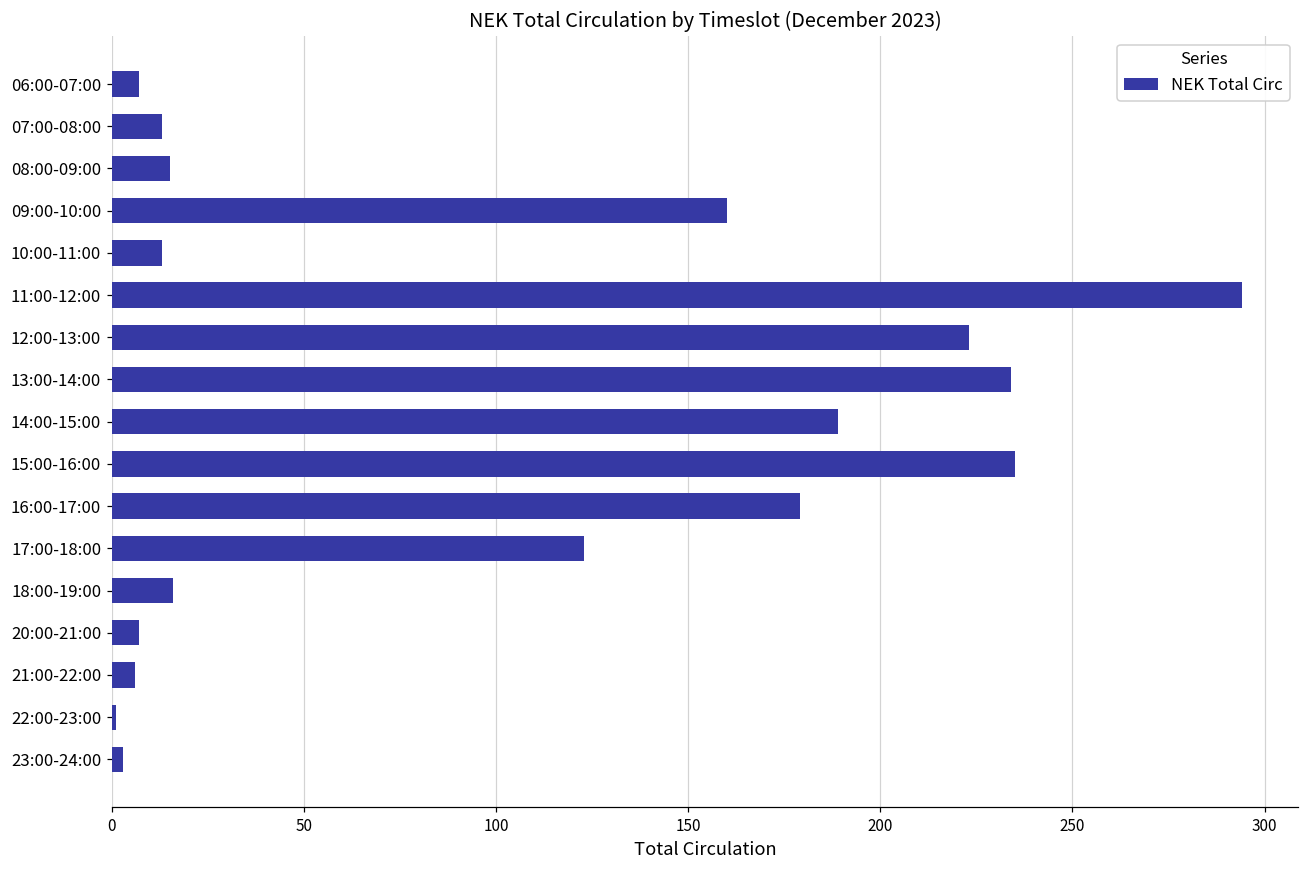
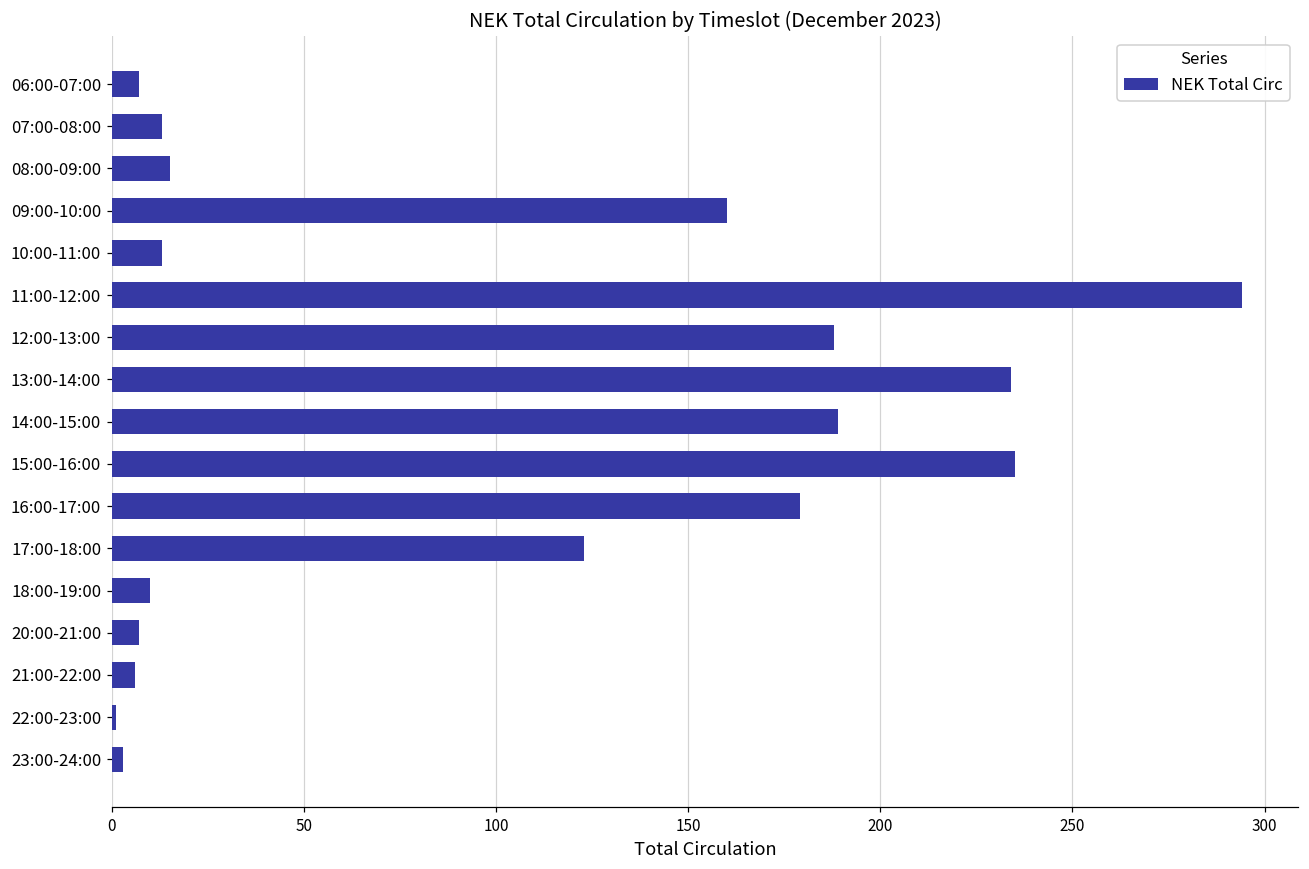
  {
    "06:00-07:00": 7,
    "07:00-08:00": 13,
    "08:00-09:00": 15,
    "09:00-10:00": 160,
    "10:00-11:00": 13,
    "11:00-12:00": 294,
-   "12:00-13:00": 223,
+   "12:00-13:00": 188,
    "13:00-14:00": 234,
    "14:00-15:00": 189,
    "15:00-16:00": 235,
    "16:00-17:00": 179,
    "17:00-18:00": 123,
-   "18:00-19:00": 16,
+   "18:00-19:00": 10,
    "20:00-21:00": 7,
    "21:00-22:00": 6,
    "22:00-23:00": 1,
    "23:00-24:00": 3
  }
